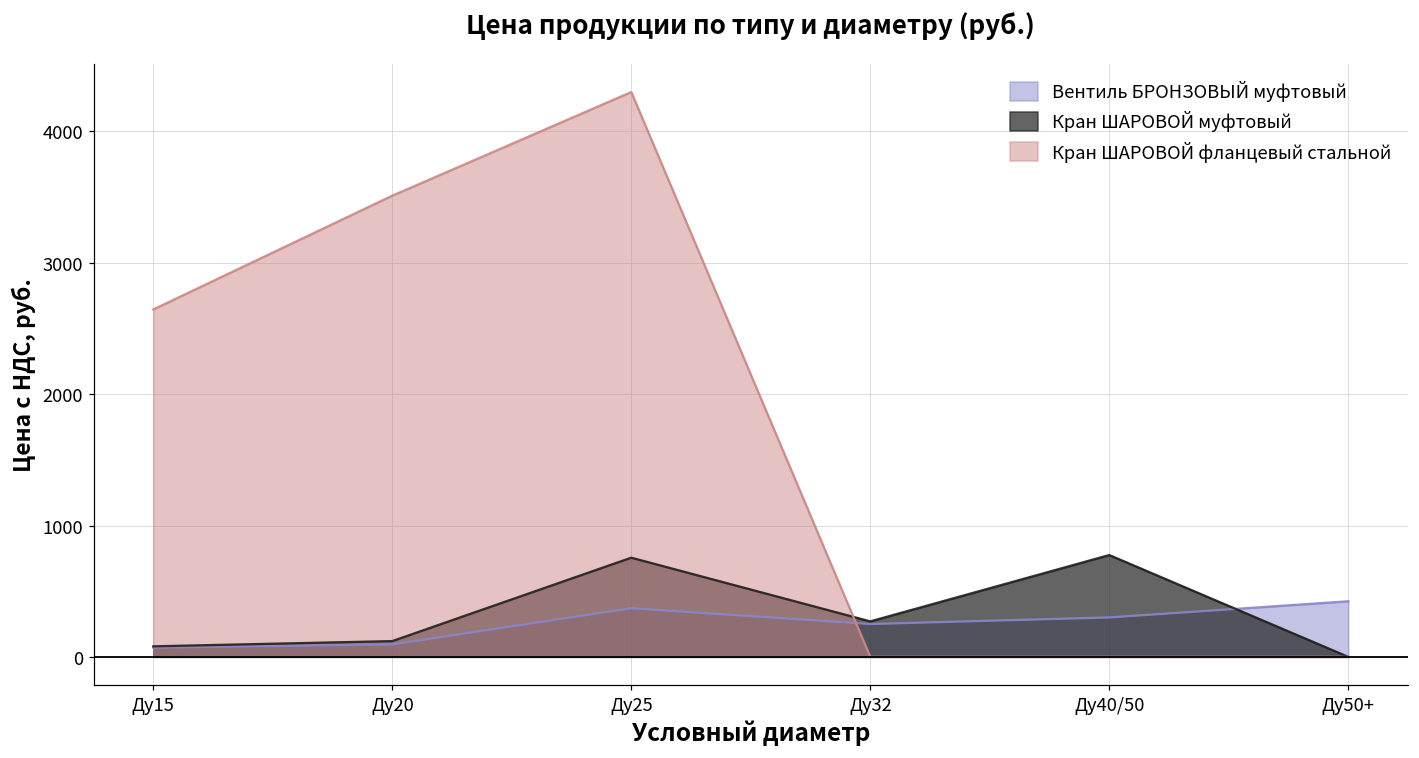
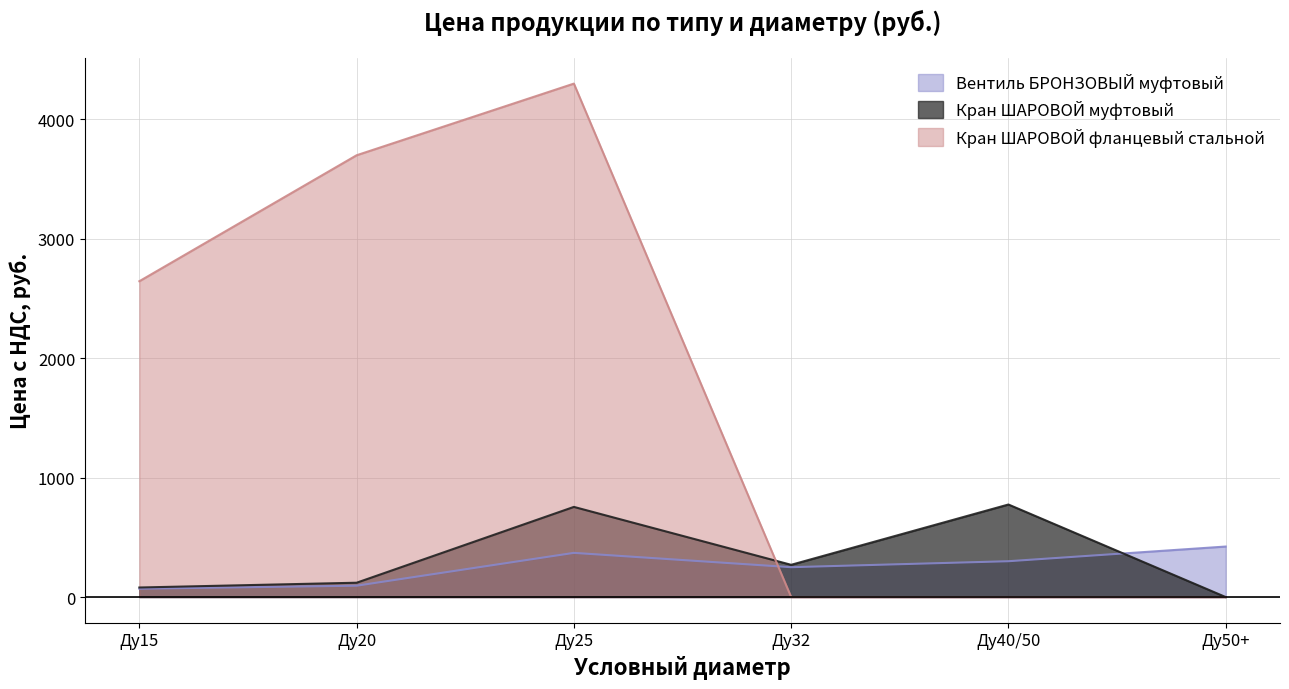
  {
    "Вентиль БРОНЗОВЫЙ муфтовый": {
      "Ду20": 100,
      "Ду25": 370,
      "Ду40/50": 300,
      "Ду50+": 420
    },
    "Кран ШАРОВОЙ муфтовый": {
      "Ду20": 120,
      "Ду25": 760,
      "Ду40/50": 780
    },
    "Кран ШАРОВОЙ фланцевый стальной": {
      "Ду15": 2650,
-     "Ду20": 3510,
+     "Ду20": 3700,
      "Ду25": 4300,
      "Ду32": 0,
      "Ду40/50": 0
    }
  }
